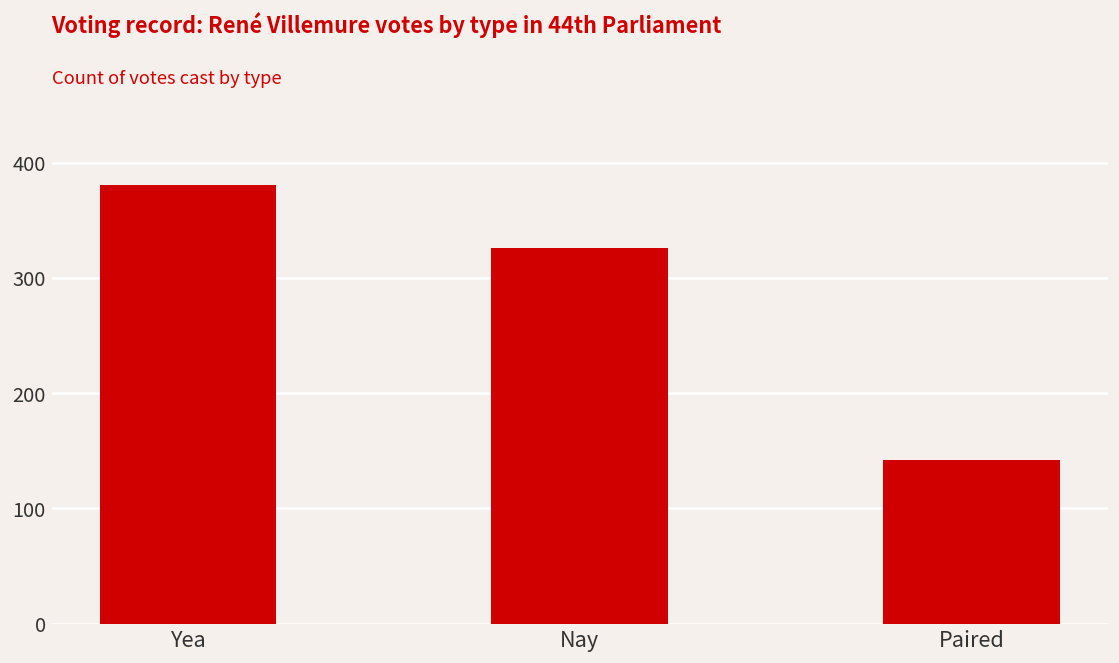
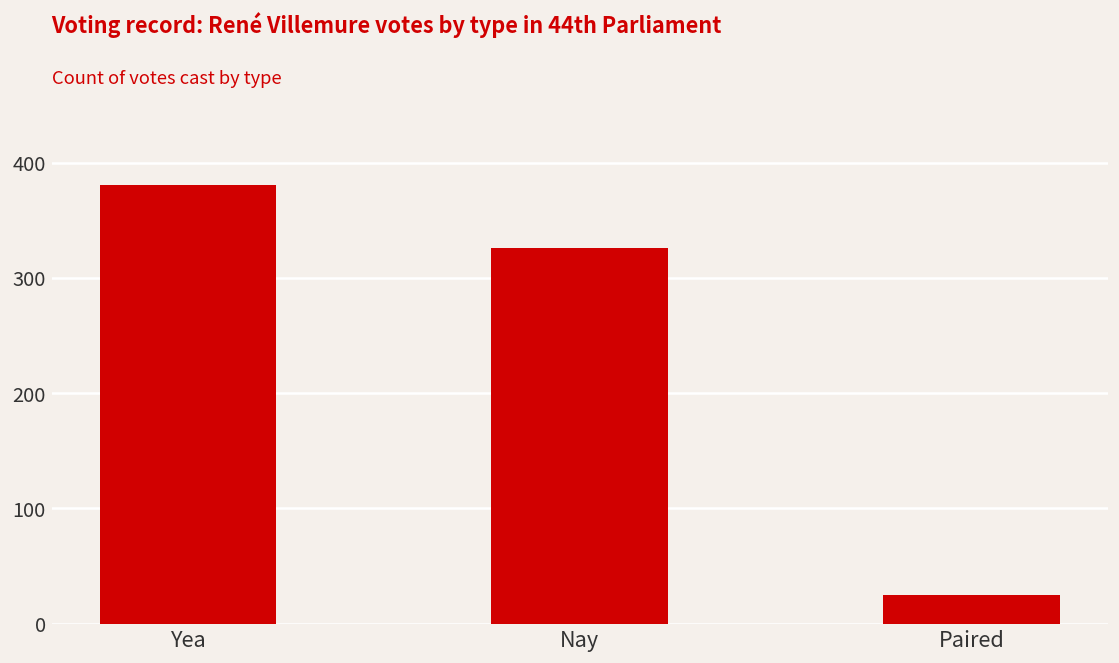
  {
    "Yea": 380,
    "Nay": 330,
-   "Paired": 140
+   "Paired": 30
  }
